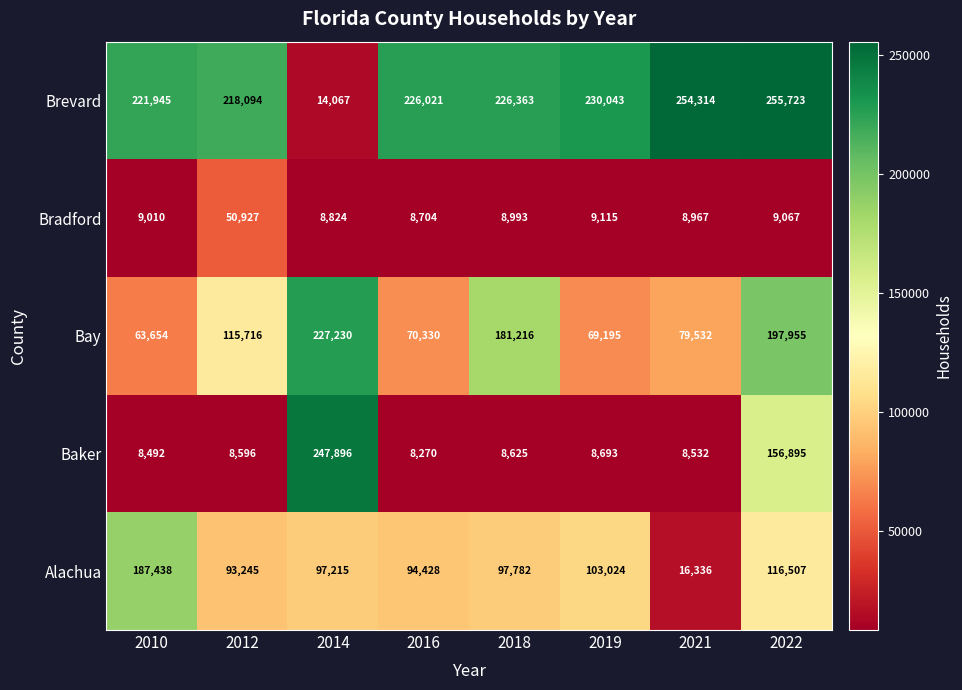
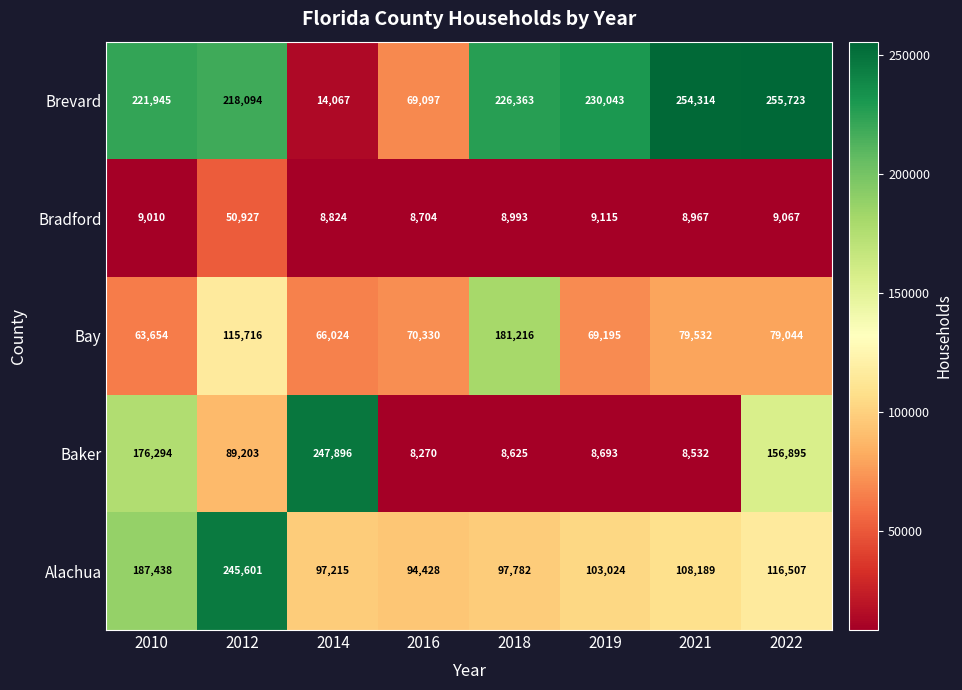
  {
    "Brevard": {
      "2010": "221,945",
      "2012": "218,094",
      "2014": "14,067",
-     "2016": "226,021",
+     "2016": "69,097",
      "2018": "226,363",
      "2019": "230,043",
      "2021": "254,314",
      "2022": "255,723"
    },
    "Bradford": {
      "2010": "9,010",
      "2012": "50,927",
      "2014": "8,824",
      "2016": "8,704",
      "2018": "8,993",
      "2019": "9,115",
      "2021": "8,967",
      "2022": "9,067"
    },
    "Bay": {
      "2010": "63,654",
      "2012": "115,716",
-     "2014": "227,230",
+     "2014": "66,024",
      "2016": "70,330",
      "2018": "181,216",
      "2019": "69,195",
      "2021": "79,532",
-     "2022": "197,955"
+     "2022": "79,044"
    },
    "Baker": {
-     "2010": "8,492",
-     "2012": "8,596",
+     "2010": "176,294",
+     "2012": "89,203",
      "2014": "247,896",
      "2016": "8,270",
      "2018": "8,625",
      "2019": "8,693",
      "2021": "8,532",
      "2022": "156,895"
    },
    "Alachua": {
      "2010": "187,438",
-     "2012": "93,245",
+     "2012": "245,601",
      "2014": "97,215",
      "2016": "94,428",
      "2018": "97,782",
      "2019": "103,024",
-     "2021": "16,336",
+     "2021": "108,189",
      "2022": "116,507"
    }
  }
